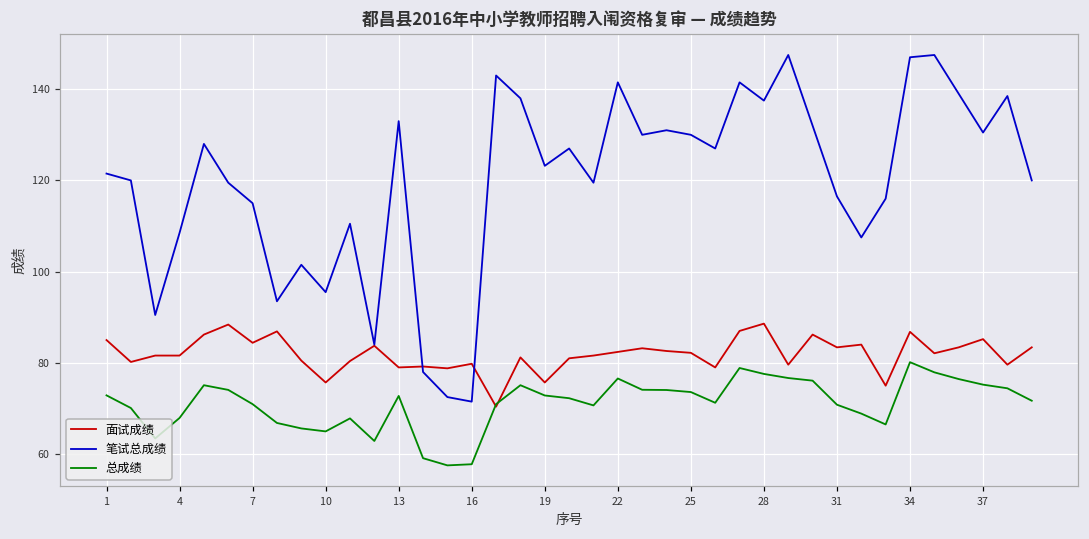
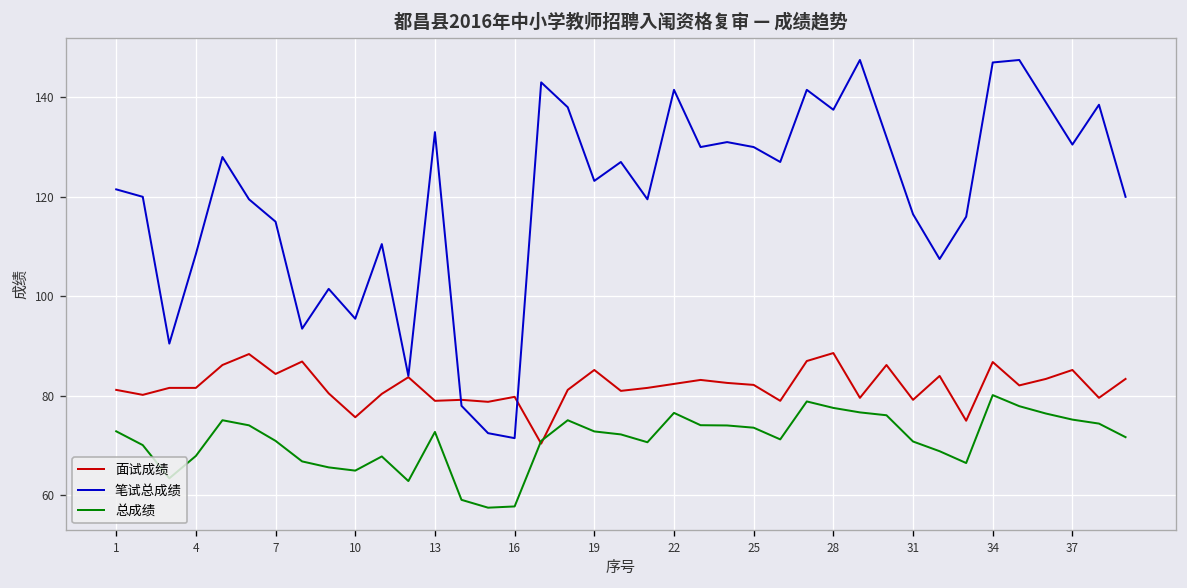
  {
    "面试成绩": {
-     "1": 85,
+     "1": 81,
      "4": 82,
      "7": 84,
      "10": 76,
      "13": 79,
      "16": 80,
-     "19": 76,
+     "19": 85,
      "22": 82,
      "25": 82,
      "28": 89,
-     "31": 83,
+     "31": 79,
      "34": 87,
      "37": 85
    },
    "笔试总成绩": {
      "1": 122,
      "4": 109,
      "7": 115,
      "10": 96,
      "13": 133,
      "16": 72,
      "19": 123,
      "22": 142,
      "25": 130,
      "28": 138,
      "31": 117,
      "34": 147,
      "37": 131
    },
    "总成绩": {
      "1": 73,
      "4": 68,
      "7": 71,
      "10": 65,
      "13": 73,
      "16": 58,
      "19": 73,
      "22": 77,
      "25": 74,
      "28": 78,
      "31": 71,
      "34": 80,
      "37": 75
    }
  }
